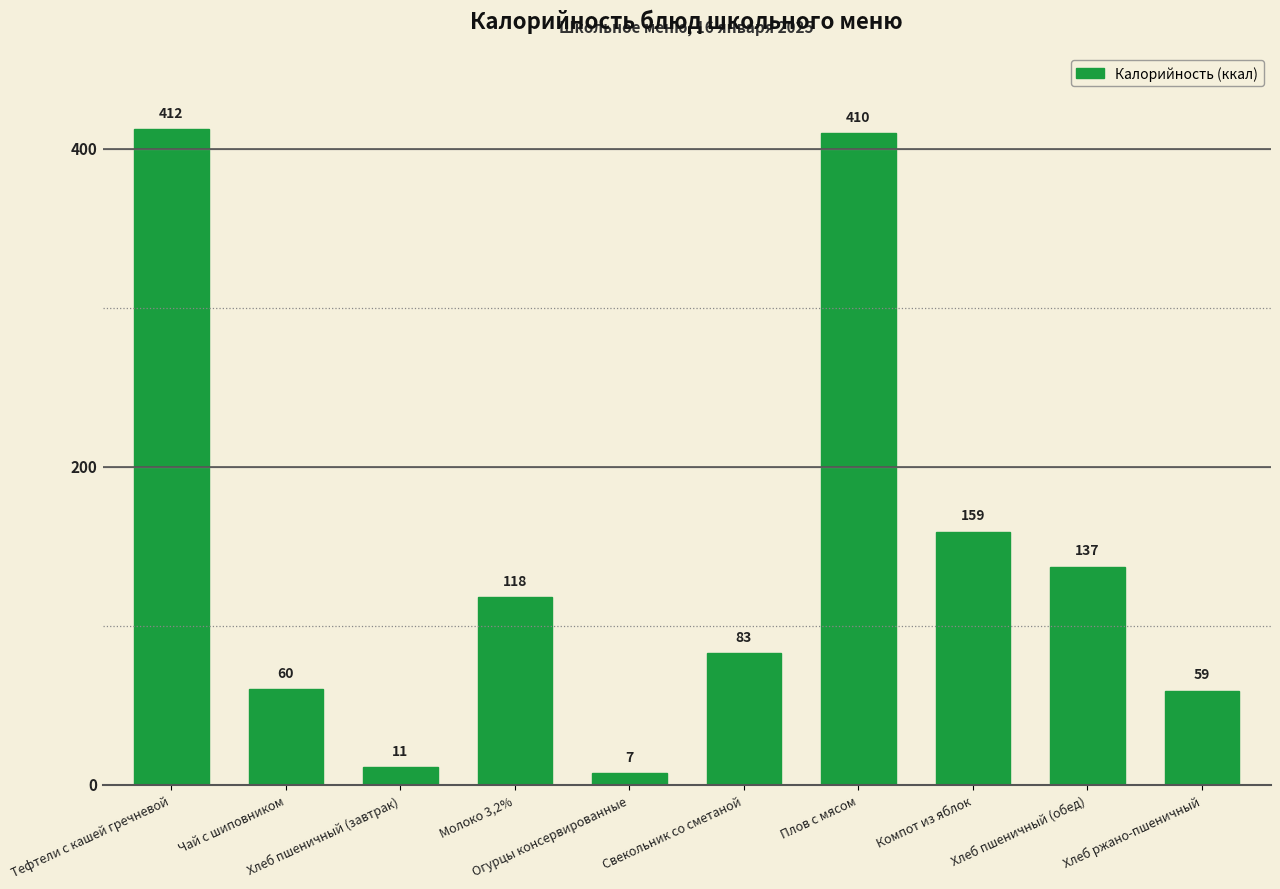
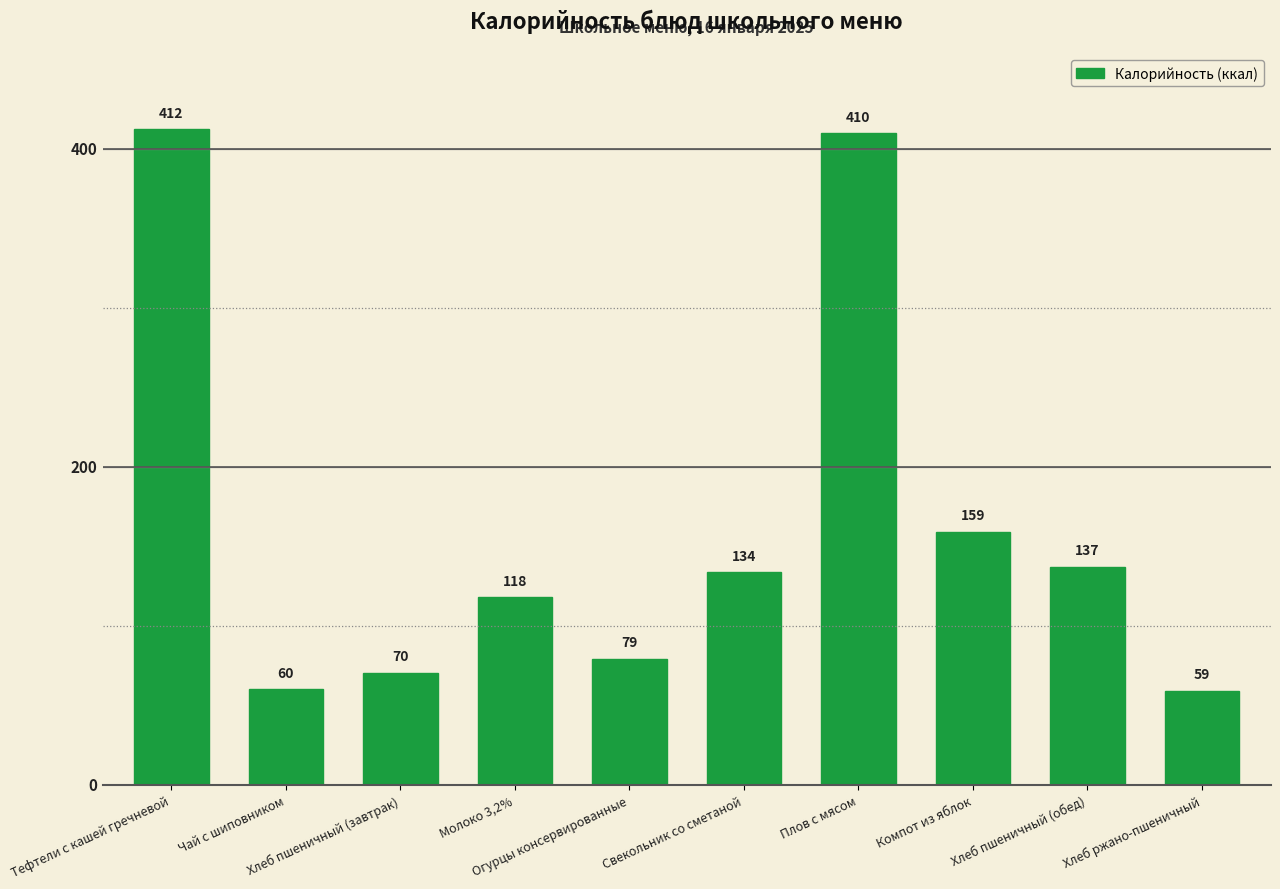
  {
    "Тефтели с кашей гречневой": 412,
    "Чай с шиповником": 60,
-   "Хлеб пшеничный (завтрак)": 11,
+   "Хлеб пшеничный (завтрак)": 70,
    "Молоко 3,2%": 118,
-   "Огурцы консервированные": 7,
-   "Свекольник со сметаной": 83,
+   "Огурцы консервированные": 79,
+   "Свекольник со сметаной": 134,
    "Плов с мясом": 410,
    "Компот из яблок": 159,
    "Хлеб пшеничный (обед)": 137,
    "Хлеб ржано-пшеничный": 59
  }
